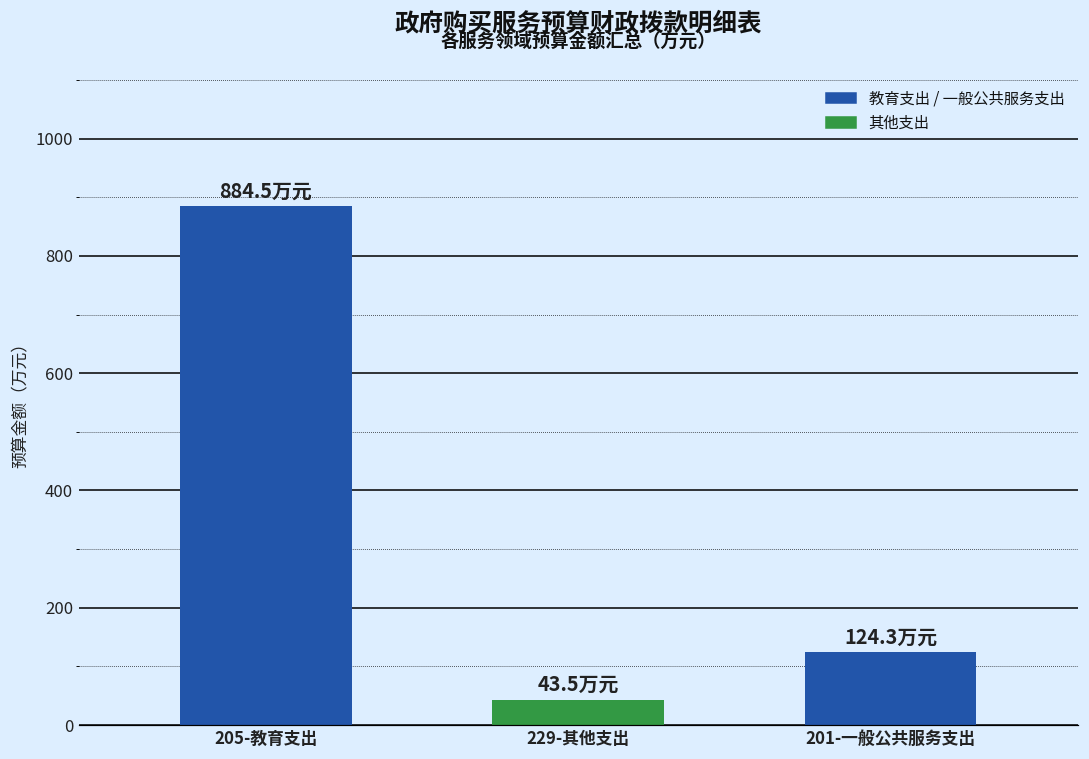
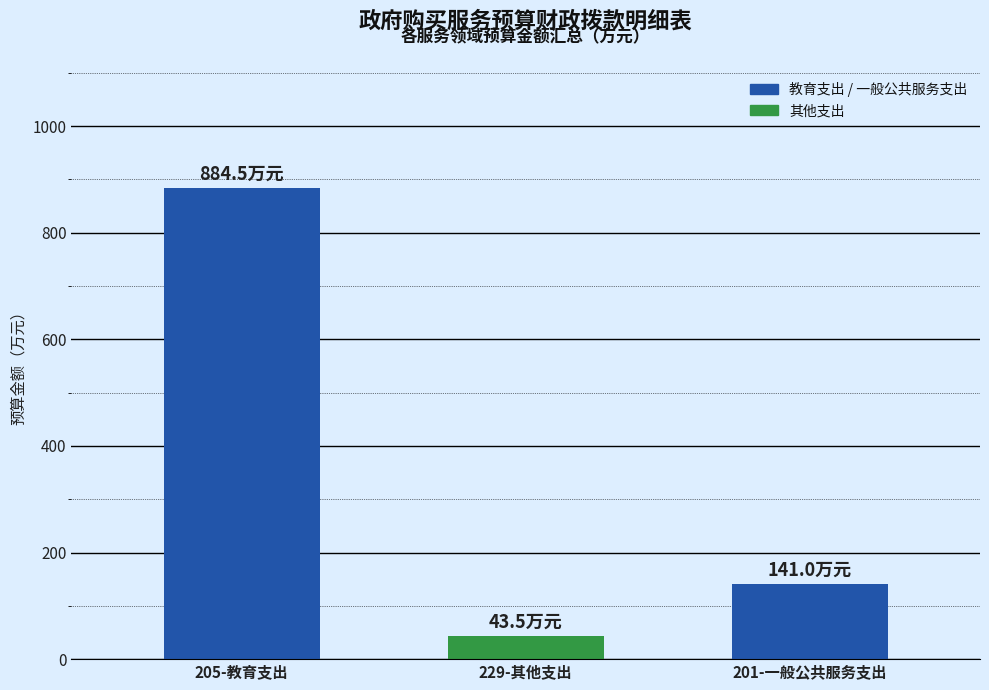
  {
    "205-教育支出": 884.5,
    "229-其他支出": 43.5,
-   "201-一般公共服务支出": 124.3
+   "201-一般公共服务支出": 141.0
  }
